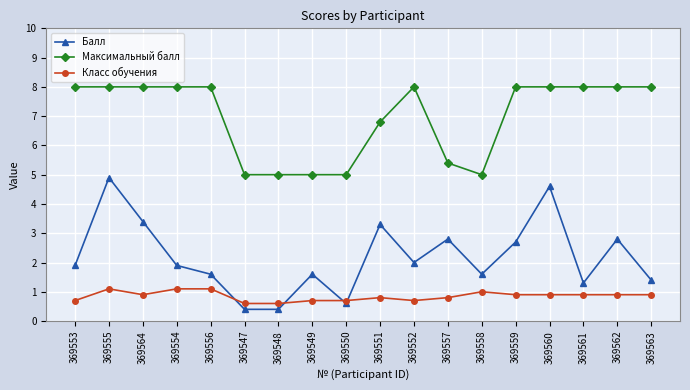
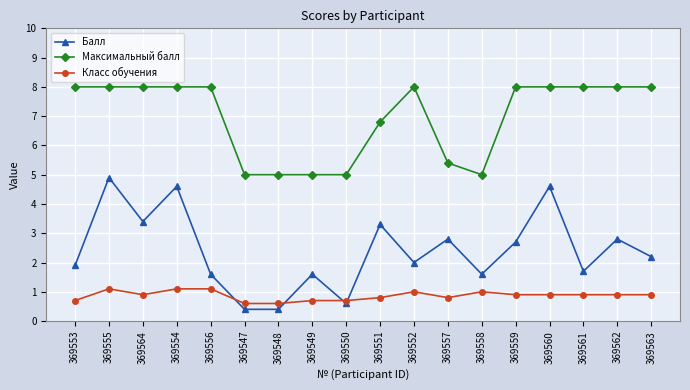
  {
    "Балл": {
      "369553": 1.9,
      "369555": 4.9,
      "369564": 3.4,
-     "369554": 1.9,
+     "369554": 4.6,
      "369556": 1.6,
      "369547": 0.4,
      "369548": 0.4,
      "369549": 1.6,
      "369550": 0.6,
      "369551": 3.3,
      "369552": 2.0,
      "369557": 2.8,
      "369558": 1.6,
      "369559": 2.7,
      "369560": 4.6,
-     "369561": 1.3,
+     "369561": 1.7,
      "369562": 2.8,
-     "369563": 1.4
+     "369563": 2.2
    },
    "Максимальный балл": {
      "369553": 8.0,
      "369555": 8.0,
      "369564": 8.0,
      "369554": 8.0,
      "369556": 8.0,
      "369547": 5.0,
      "369548": 5.0,
      "369549": 5.0,
      "369550": 5.0,
      "369551": 6.8,
      "369552": 8.0,
      "369557": 5.4,
      "369558": 5.0,
      "369559": 8.0,
      "369560": 8.0,
      "369561": 8.0,
      "369562": 8.0,
      "369563": 8.0
    },
    "Класс обучения": {
      "369553": 0.7,
      "369555": 1.1,
      "369564": 0.9,
      "369554": 1.1,
      "369556": 1.1,
      "369547": 0.6,
      "369548": 0.6,
      "369549": 0.7,
      "369550": 0.7,
      "369551": 0.8,
-     "369552": 0.7,
+     "369552": 1.0,
      "369557": 0.8,
      "369558": 1.0,
      "369559": 0.9,
      "369560": 0.9,
      "369561": 0.9,
      "369562": 0.9,
      "369563": 0.9
    }
  }
